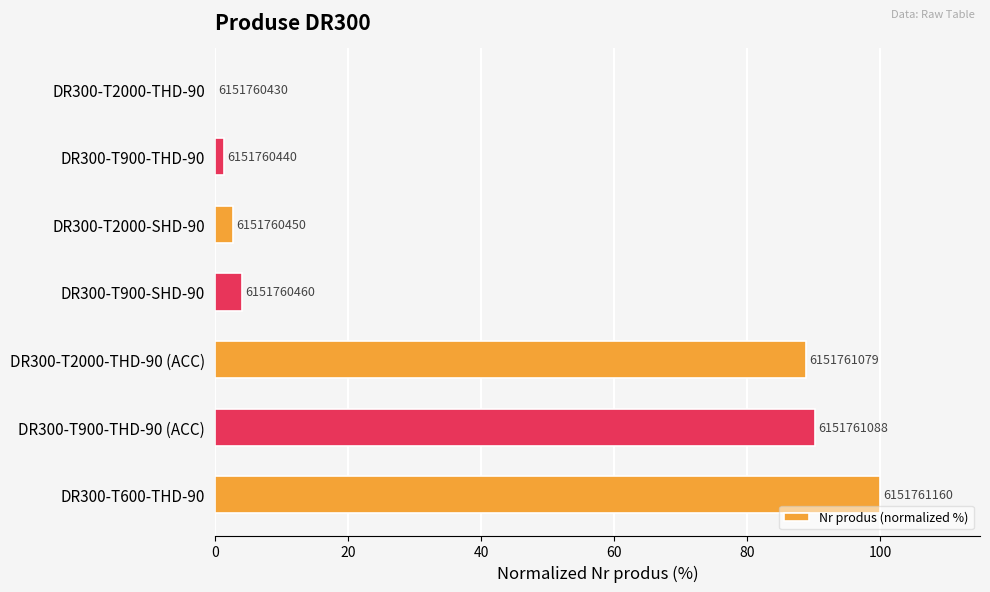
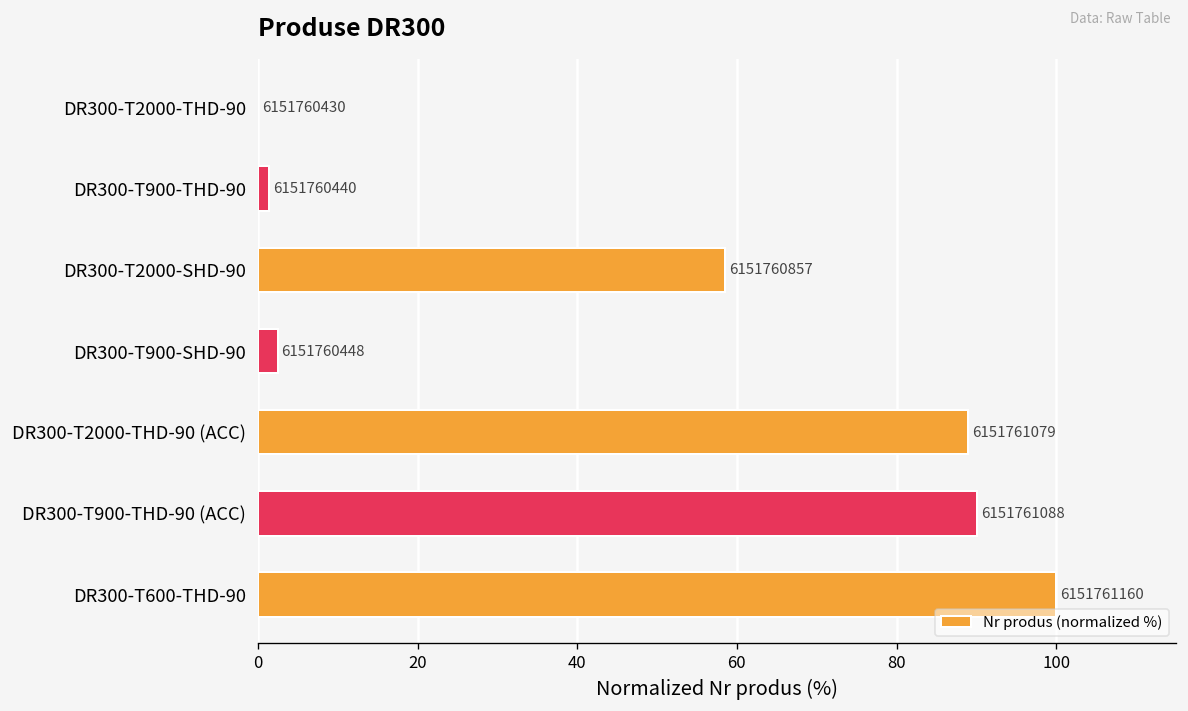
  {
-   "DR300-T2000-SHD-90": 6151760450,
-   "DR300-T900-SHD-90": 6151760460
+   "DR300-T2000-SHD-90": 6151760857,
+   "DR300-T900-SHD-90": 6151760448
  }
